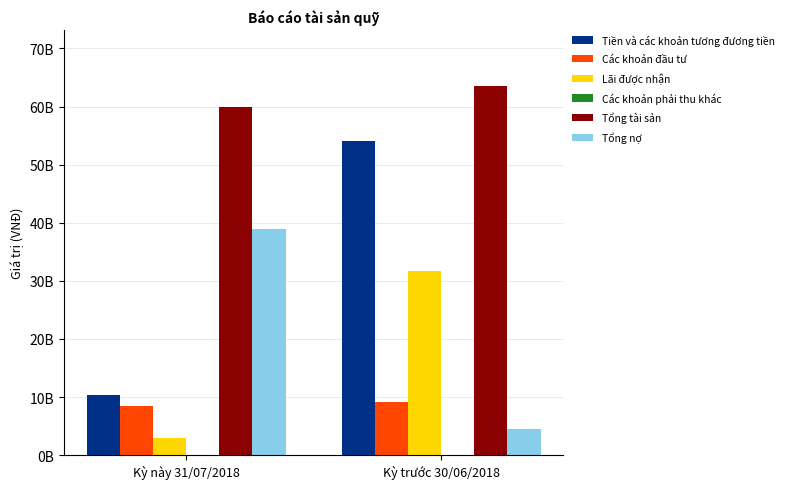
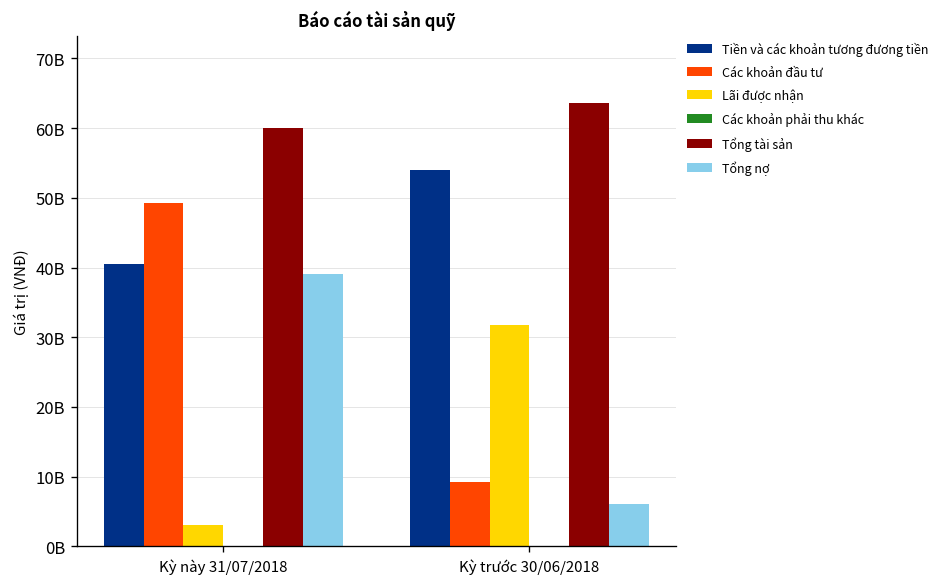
  {
    "Tiền và các khoản tương đương tiền": {
-     "Kỳ này 31/07/2018": 10000000000,
+     "Kỳ này 31/07/2018": 40000000000,
      "Kỳ trước 30/06/2018": 54000000000
    },
    "Các khoản đầu tư": {
-     "Kỳ này 31/07/2018": 9000000000,
+     "Kỳ này 31/07/2018": 49000000000,
      "Kỳ trước 30/06/2018": 9000000000
    },
    "Lãi được nhận": {
      "Kỳ này 31/07/2018": 3000000000,
      "Kỳ trước 30/06/2018": 32000000000
    },
    "Tổng tài sản": {
      "Kỳ này 31/07/2018": 60000000000,
      "Kỳ trước 30/06/2018": 64000000000
    },
    "Tổng nợ": {
      "Kỳ này 31/07/2018": 39000000000,
-     "Kỳ trước 30/06/2018": 5000000000
+     "Kỳ trước 30/06/2018": 6000000000
    }
  }
